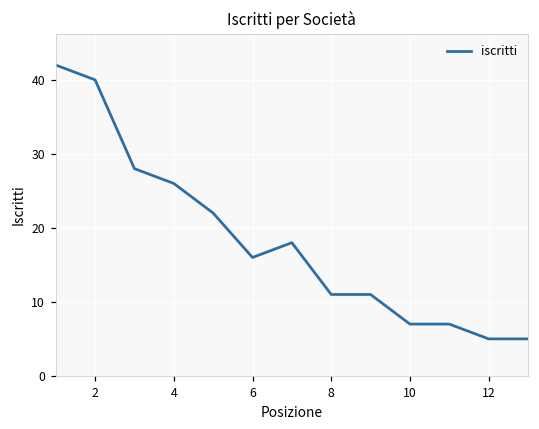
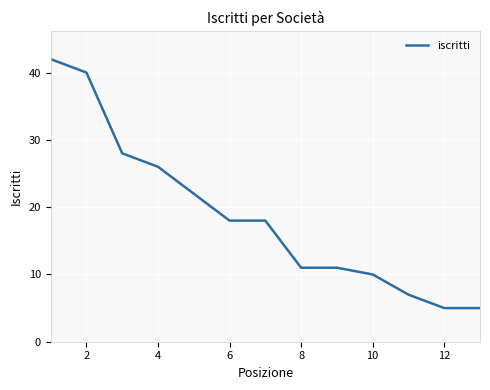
  {
    "2": 40,
    "4": 26,
-   "6": 16,
+   "6": 18,
    "8": 11,
-   "10": 7,
+   "10": 10,
    "12": 5
  }
